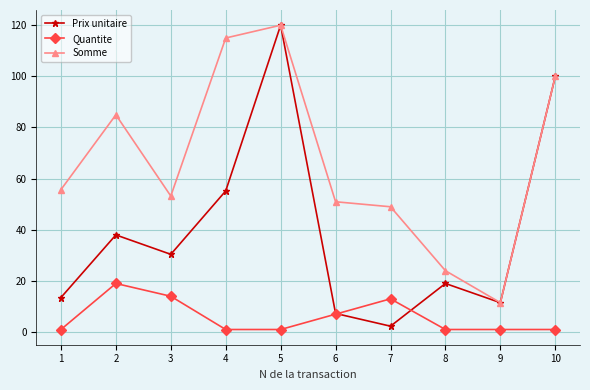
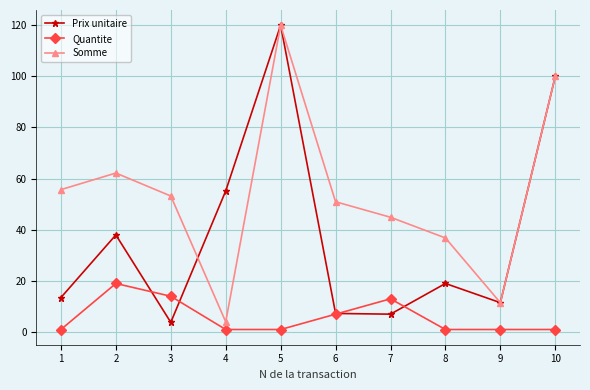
  {
    "Prix unitaire": {
      "1": 14,
      "2": 38,
-     "3": 30,
+     "3": 4,
      "4": 55,
-     "7": 2,
+     "7": 7,
      "8": 19
    },
    "Quantite": {
      "1": 1,
      "2": 19,
      "3": 14,
      "4": 1,
      "5": 1,
      "7": 13,
      "8": 1,
      "9": 1,
      "10": 1
    },
    "Somme": {
      "1": 56,
-     "2": 85,
+     "2": 62,
      "3": 53,
-     "4": 115,
+     "4": 4,
      "6": 51,
-     "7": 49,
-     "8": 24
+     "7": 45,
+     "8": 37
    }
  }
